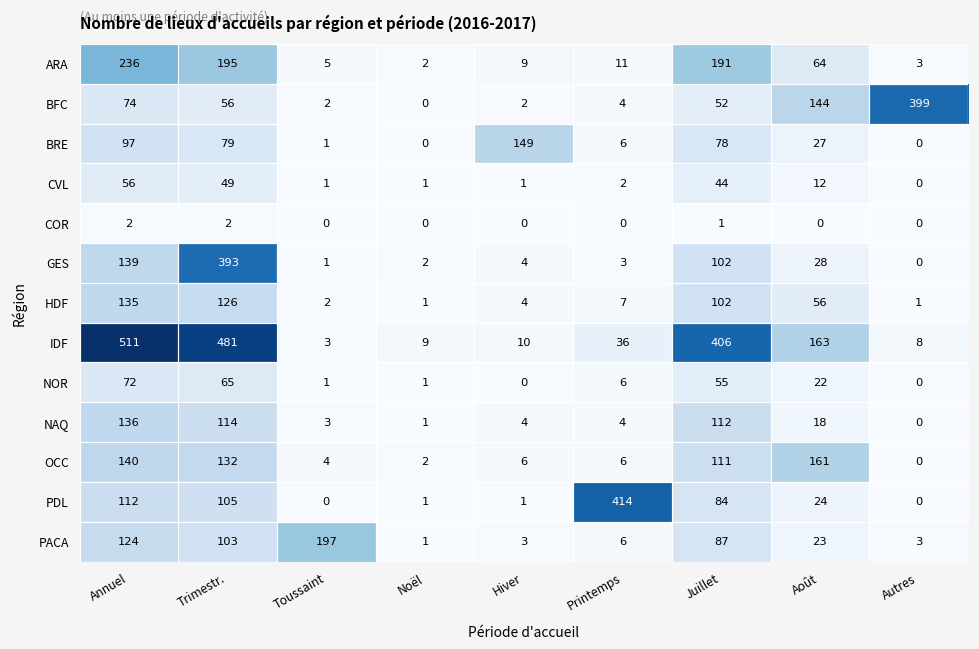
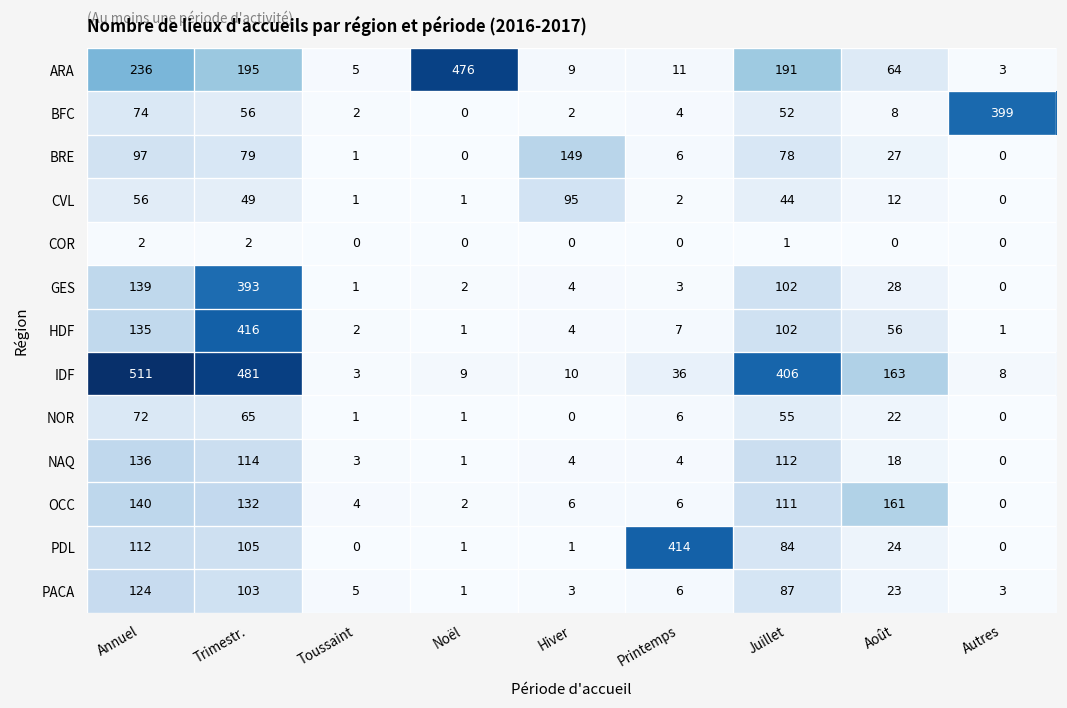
  {
    "ARA": {
      "Annuel": 236,
      "Trimestr.": 195,
      "Toussaint": 5,
-     "Noël": 2,
+     "Noël": 476,
      "Hiver": 9,
      "Printemps": 11,
      "Juillet": 191,
      "Août": 64,
      "Autres": 3
    },
    "BFC": {
      "Annuel": 74,
      "Trimestr.": 56,
      "Toussaint": 2,
      "Noël": 0,
      "Hiver": 2,
      "Printemps": 4,
      "Juillet": 52,
-     "Août": 144,
+     "Août": 8,
      "Autres": 399
    },
    "BRE": {
      "Annuel": 97,
      "Trimestr.": 79,
      "Toussaint": 1,
      "Noël": 0,
      "Hiver": 149,
      "Printemps": 6,
      "Juillet": 78,
      "Août": 27,
      "Autres": 0
    },
    "CVL": {
      "Annuel": 56,
      "Trimestr.": 49,
      "Toussaint": 1,
      "Noël": 1,
-     "Hiver": 1,
+     "Hiver": 95,
      "Printemps": 2,
      "Juillet": 44,
      "Août": 12,
      "Autres": 0
    },
    "COR": {
      "Annuel": 2,
      "Trimestr.": 2,
      "Toussaint": 0,
      "Noël": 0,
      "Hiver": 0,
      "Printemps": 0,
      "Juillet": 1,
      "Août": 0,
      "Autres": 0
    },
    "GES": {
      "Annuel": 139,
      "Trimestr.": 393,
      "Toussaint": 1,
      "Noël": 2,
      "Hiver": 4,
      "Printemps": 3,
      "Juillet": 102,
      "Août": 28,
      "Autres": 0
    },
    "HDF": {
      "Annuel": 135,
-     "Trimestr.": 126,
+     "Trimestr.": 416,
      "Toussaint": 2,
      "Noël": 1,
      "Hiver": 4,
      "Printemps": 7,
      "Juillet": 102,
      "Août": 56,
      "Autres": 1
    },
    "IDF": {
      "Annuel": 511,
      "Trimestr.": 481,
      "Toussaint": 3,
      "Noël": 9,
      "Hiver": 10,
      "Printemps": 36,
      "Juillet": 406,
      "Août": 163,
      "Autres": 8
    },
    "NOR": {
      "Annuel": 72,
      "Trimestr.": 65,
      "Toussaint": 1,
      "Noël": 1,
      "Hiver": 0,
      "Printemps": 6,
      "Juillet": 55,
      "Août": 22,
      "Autres": 0
    },
    "NAQ": {
      "Annuel": 136,
      "Trimestr.": 114,
      "Toussaint": 3,
      "Noël": 1,
      "Hiver": 4,
      "Printemps": 4,
      "Juillet": 112,
      "Août": 18,
      "Autres": 0
    },
    "OCC": {
      "Annuel": 140,
      "Trimestr.": 132,
      "Toussaint": 4,
      "Noël": 2,
      "Hiver": 6,
      "Printemps": 6,
      "Juillet": 111,
      "Août": 161,
      "Autres": 0
    },
    "PDL": {
      "Annuel": 112,
      "Trimestr.": 105,
      "Toussaint": 0,
      "Noël": 1,
      "Hiver": 1,
      "Printemps": 414,
      "Juillet": 84,
      "Août": 24,
      "Autres": 0
    },
    "PACA": {
      "Annuel": 124,
      "Trimestr.": 103,
-     "Toussaint": 197,
+     "Toussaint": 5,
      "Noël": 1,
      "Hiver": 3,
      "Printemps": 6,
      "Juillet": 87,
      "Août": 23,
      "Autres": 3
    }
  }
